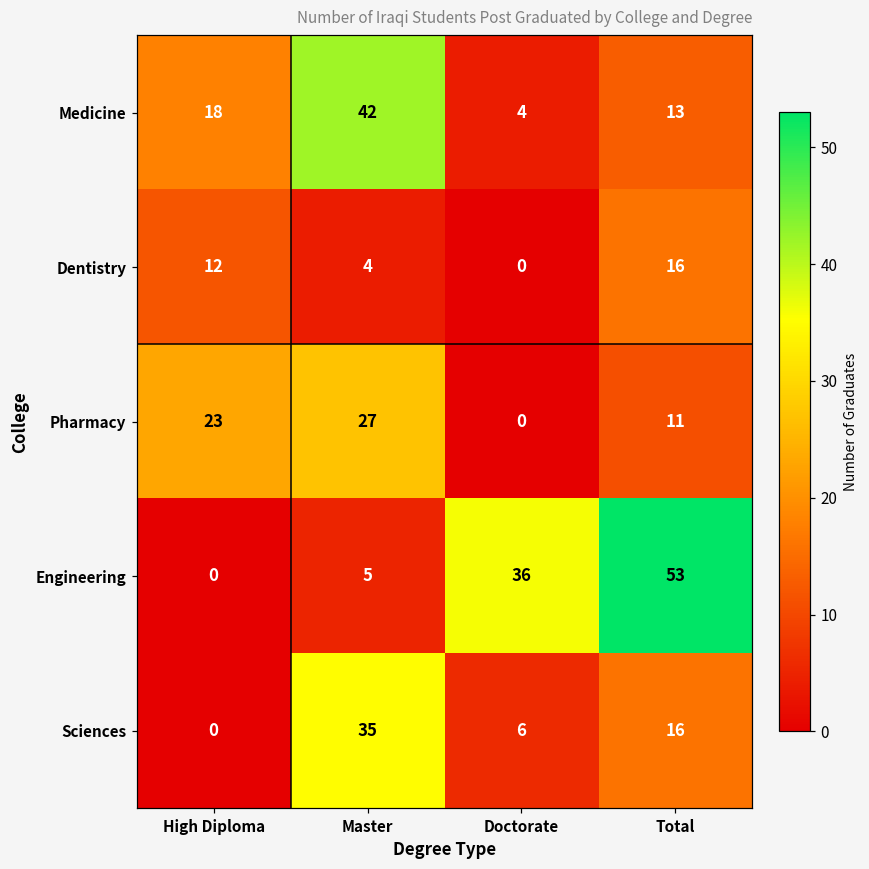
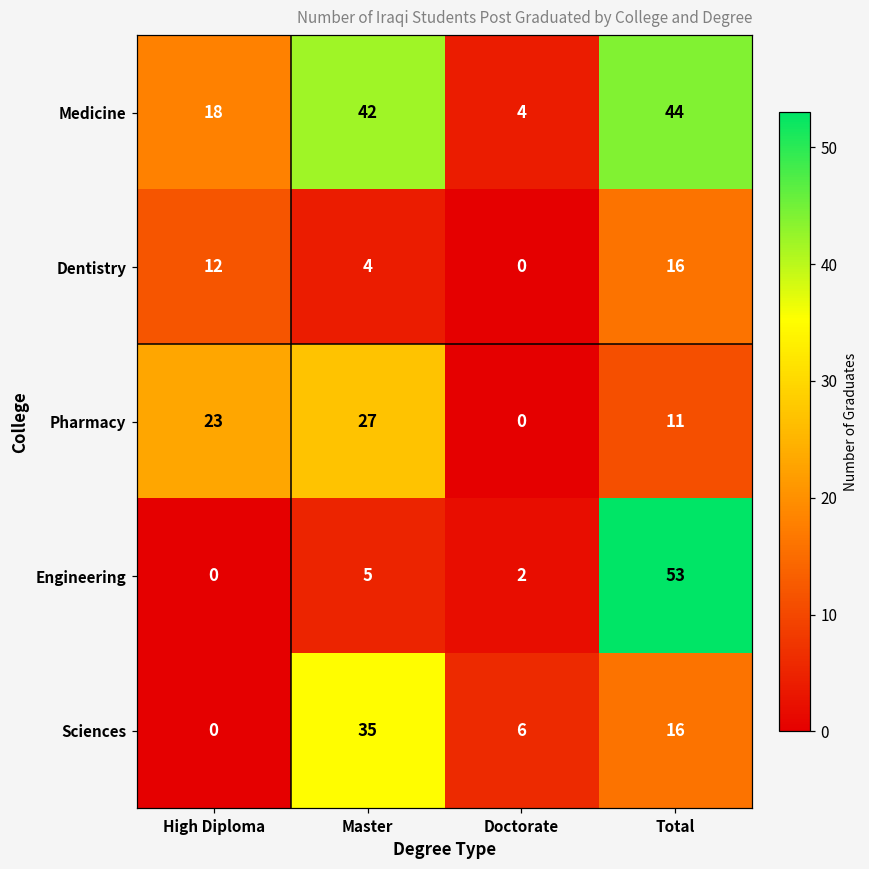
  {
    "Medicine": {
      "High Diploma": 18,
      "Master": 42,
      "Doctorate": 4,
-     "Total": 13
+     "Total": 44
    },
    "Dentistry": {
      "High Diploma": 12,
      "Master": 4,
      "Doctorate": 0,
      "Total": 16
    },
    "Pharmacy": {
      "High Diploma": 23,
      "Master": 27,
      "Doctorate": 0,
      "Total": 11
    },
    "Engineering": {
      "High Diploma": 0,
      "Master": 5,
-     "Doctorate": 36,
+     "Doctorate": 2,
      "Total": 53
    },
    "Sciences": {
      "High Diploma": 0,
      "Master": 35,
      "Doctorate": 6,
      "Total": 16
    }
  }
